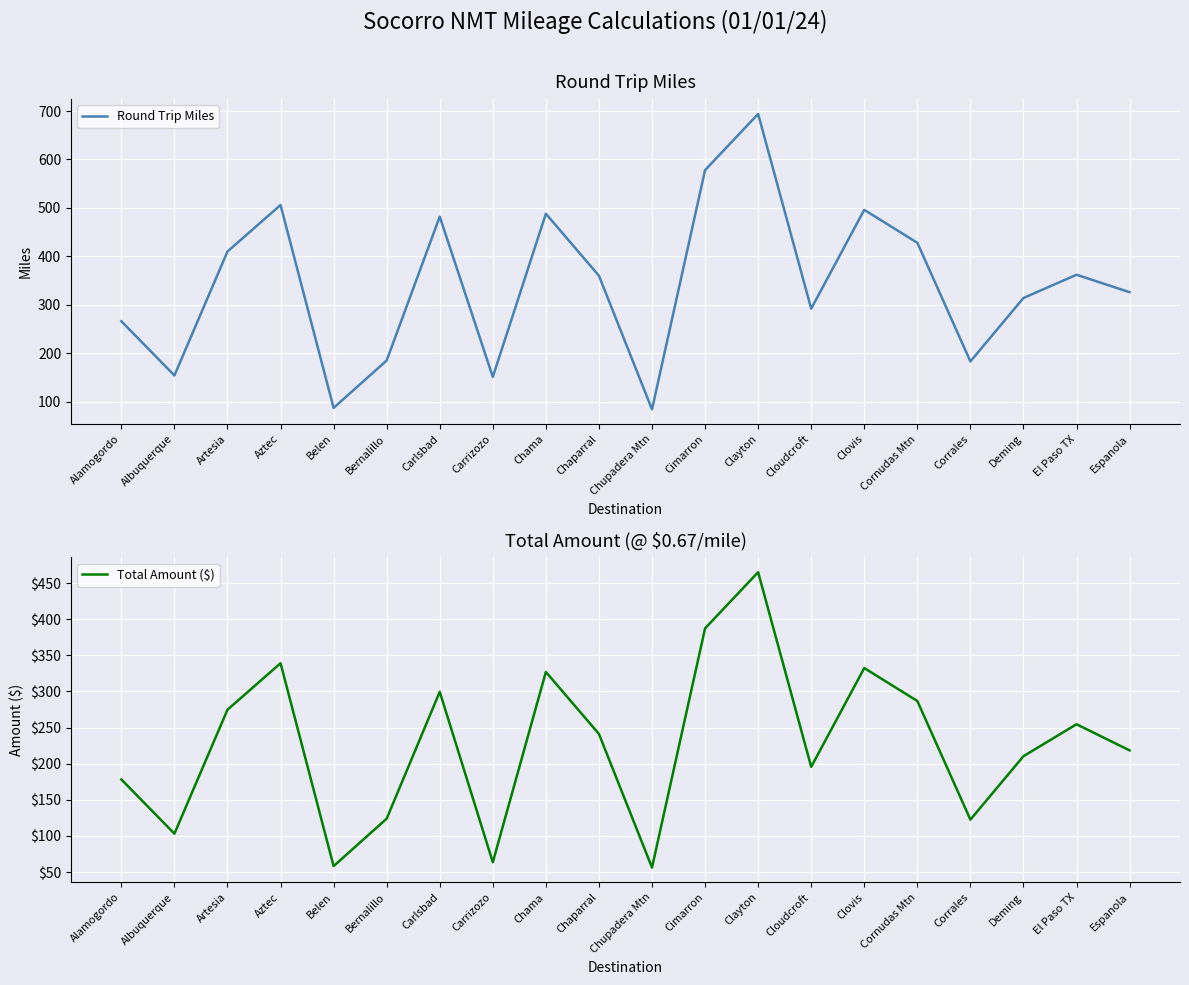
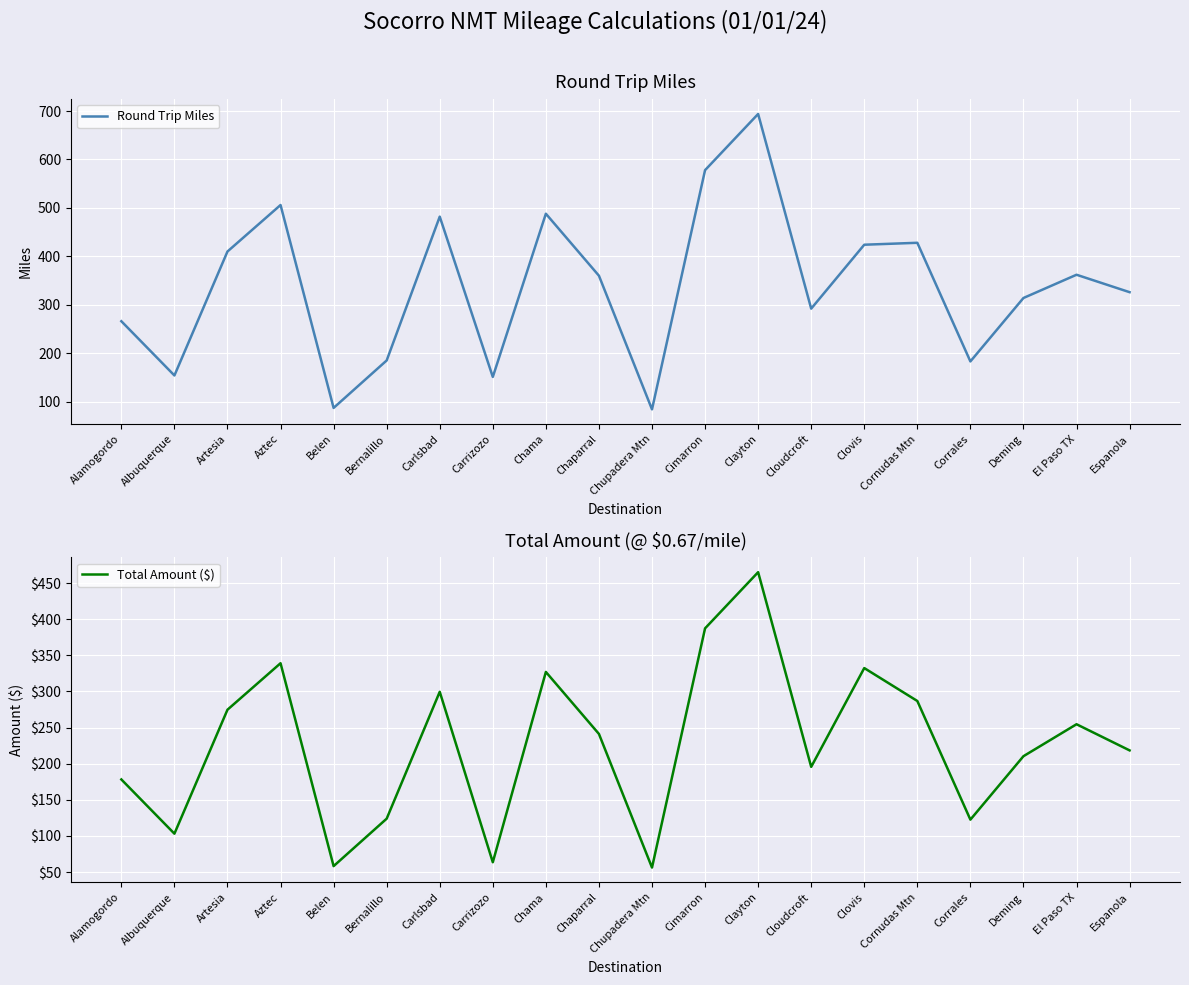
  {
    "Round Trip Miles": {
      "Alamogordo": "270",
      "Albuquerque": "150",
      "Artesia": "410",
      "Aztec": "510",
      "Belen": "90",
      "Bernalillo": "190",
      "Carlsbad": "480",
      "Carrizozo": "150",
      "Chama": "490",
      "Chaparral": "360",
      "Chupadera Mtn": "80",
      "Cimarron": "580",
      "Clayton": "690",
      "Cloudcroft": "290",
-     "Clovis": "500",
+     "Clovis": "420",
      "Cornudas Mtn": "430",
      "Corrales": "180",
      "Deming": "310",
      "El Paso TX": "360",
      "Espanola": "330"
    },
    "Total Amount (@ $0.67/mile)": {
      "Alamogordo": "$180",
      "Albuquerque": "$100",
      "Artesia": "$270",
      "Aztec": "$340",
      "Belen": "$60",
      "Bernalillo": "$120",
      "Carlsbad": "$300",
      "Carrizozo": "$60",
      "Chama": "$330",
      "Chaparral": "$240",
      "Chupadera Mtn": "$60",
      "Cimarron": "$390",
      "Clayton": "$460",
      "Cloudcroft": "$200",
      "Clovis": "$330",
      "Cornudas Mtn": "$290",
      "Corrales": "$120",
      "Deming": "$210",
      "El Paso TX": "$250",
      "Espanola": "$220"
    }
  }
